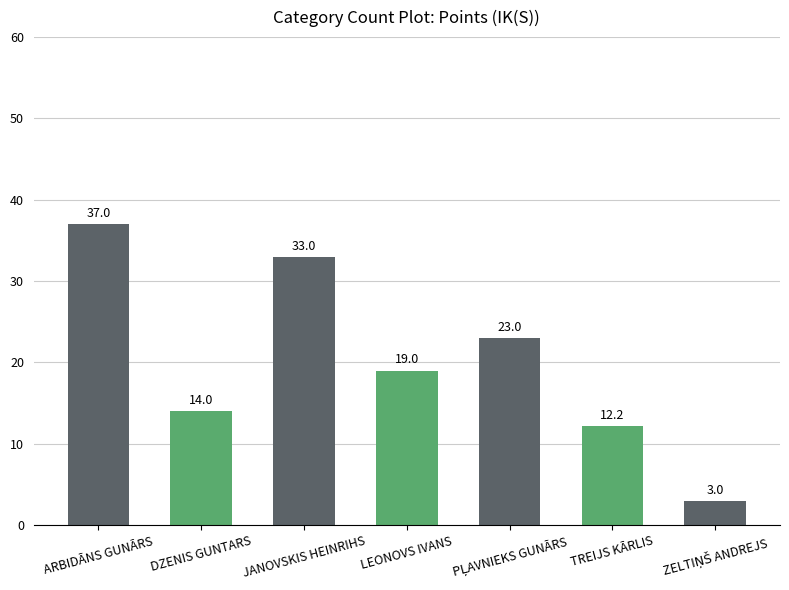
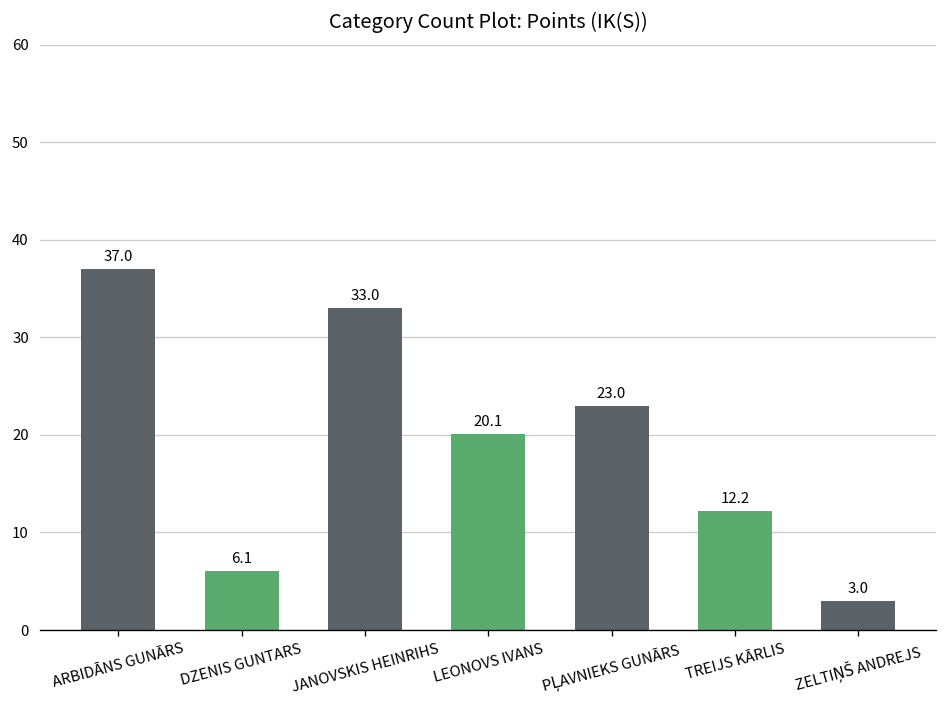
  {
    "ARBIDĀNS GUNĀRS": 37.0,
-   "DZENIS GUNTARS": 14.0,
+   "DZENIS GUNTARS": 6.1,
    "JANOVSKIS HEINRIHS": 33.0,
-   "LEONOVS IVANS": 19.0,
+   "LEONOVS IVANS": 20.1,
    "PĻAVNIEKS GUNĀRS": 23.0,
    "TREIJS KĀRLIS": 12.2,
    "ZELTIŅŠ ANDREJS": 3.0
  }
